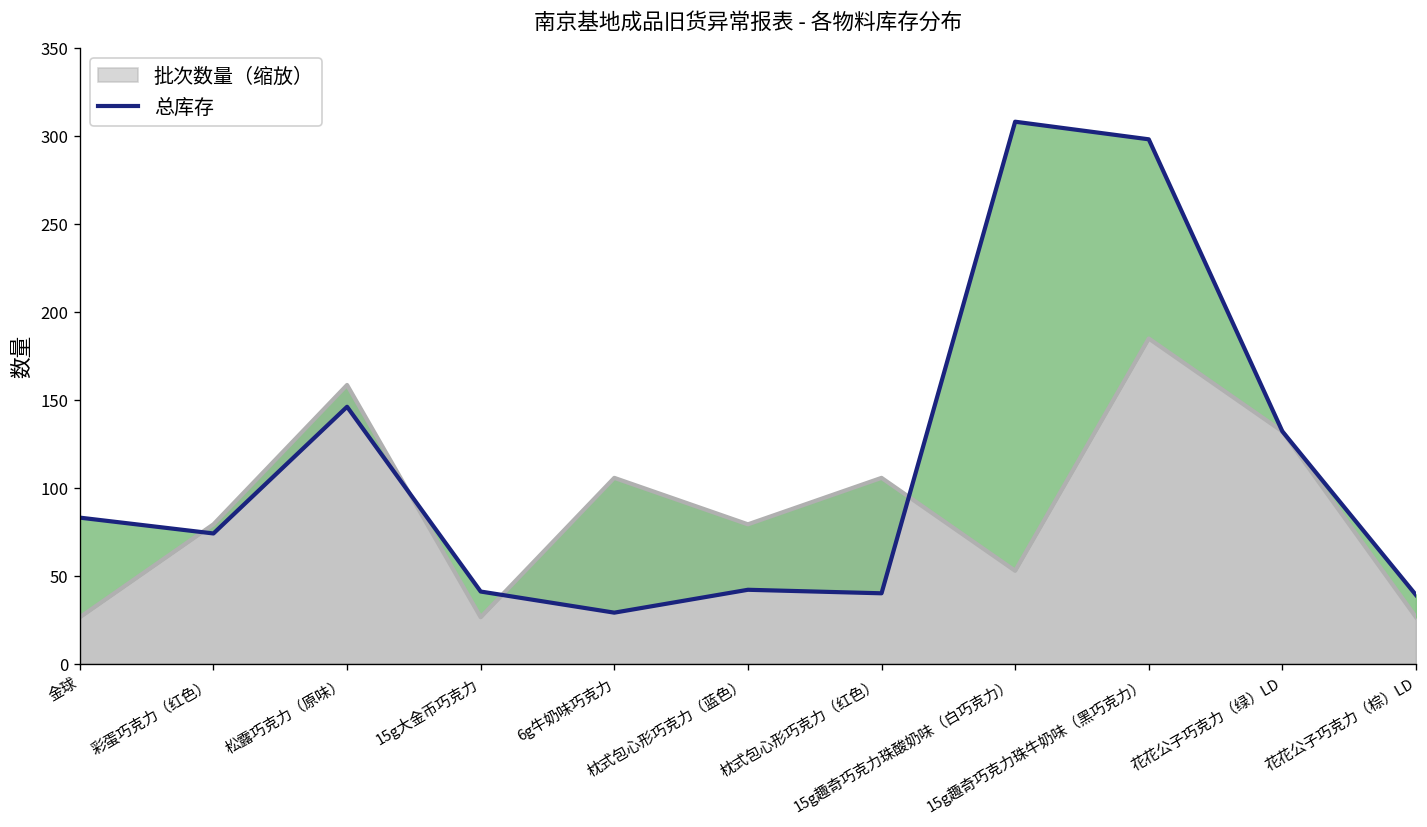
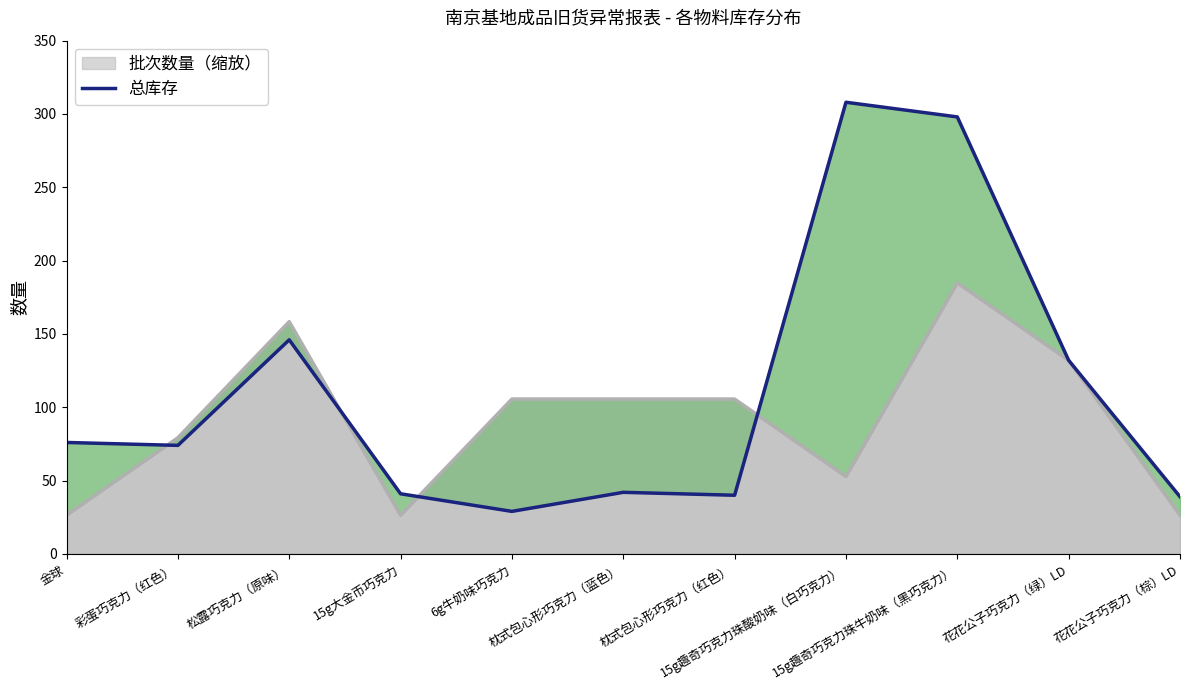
  {
    "批次数量（缩放）": {
      "金球": 26,
      "15g大金币巧克力": 26,
-     "枕式包心形巧克力（蓝色）": 79,
+     "枕式包心形巧克力（蓝色）": 106,
      "15g趣奇巧克力珠酸奶味（白巧克力）": 53,
      "15g趣奇巧克力珠牛奶味（黑巧克力）": 185,
      "花花公子巧克力（棕）LD": 26
    },
    "总库存": {
-     "金球": 83,
+     "金球": 76,
      "彩蛋巧克力（红色）": 74,
      "松露巧克力（原味）": 146,
      "6g牛奶味巧克力": 29,
      "枕式包心形巧克力（蓝色）": 42,
      "枕式包心形巧克力（红色）": 40
    }
  }
